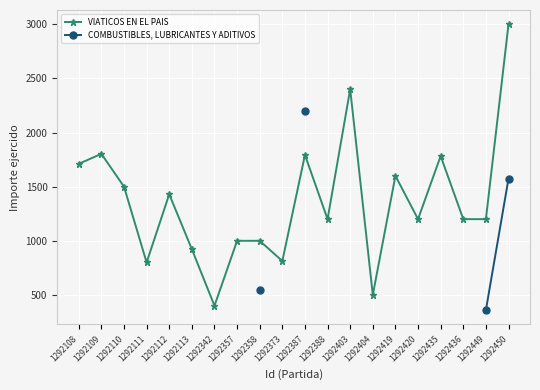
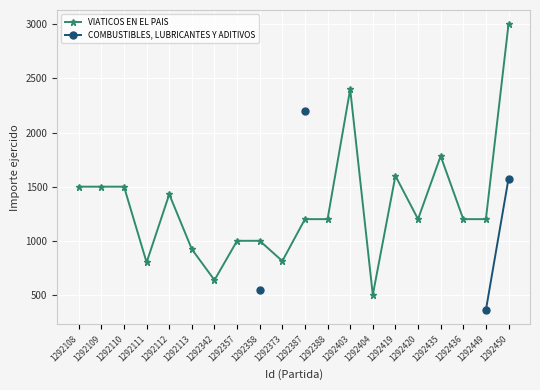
  {
    "VIATICOS EN EL PAIS": {
-     "1292108": 1710,
-     "1292109": 1800,
+     "1292108": 1500,
+     "1292109": 1500,
      "1292110": 1500,
      "1292111": 800,
      "1292112": 1430,
      "1292113": 920,
-     "1292342": 400,
+     "1292342": 640,
      "1292357": 1000,
      "1292358": 1000,
      "1292373": 810,
-     "1292387": 1790,
+     "1292387": 1200,
      "1292388": 1200,
      "1292403": 2400,
      "1292404": 500,
      "1292419": 1600,
      "1292420": 1200,
      "1292435": 1780,
      "1292436": 1200,
      "1292449": 1200,
      "1292450": 3000
    },
    "COMBUSTIBLES, LUBRICANTES Y ADITIVOS": {
      "1292358": 550,
      "1292387": 2200,
      "1292449": 360,
      "1292450": 1570
    }
  }
